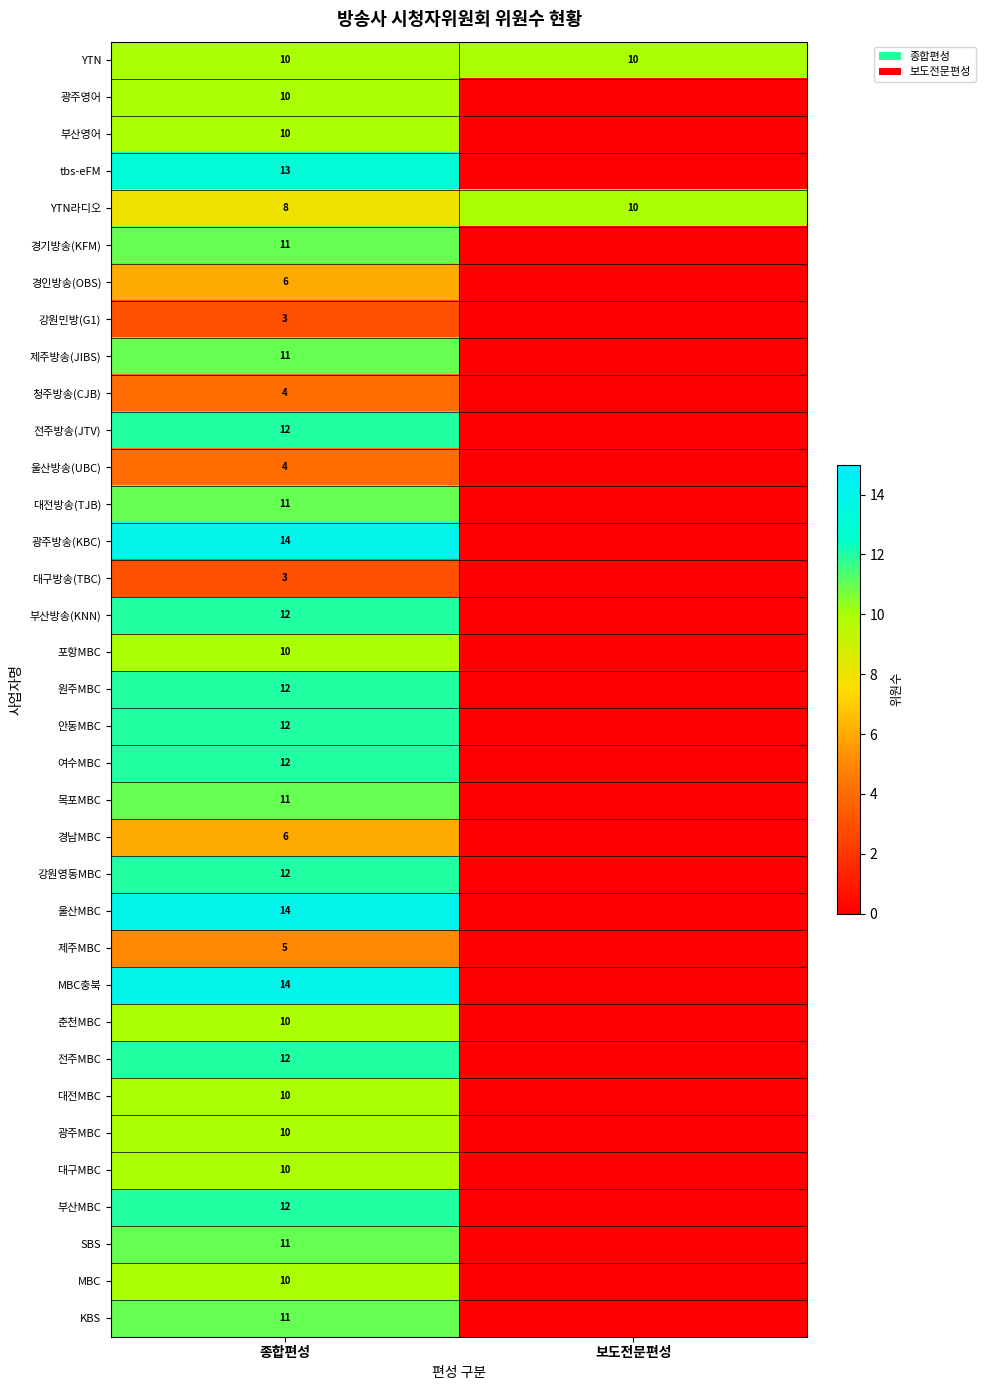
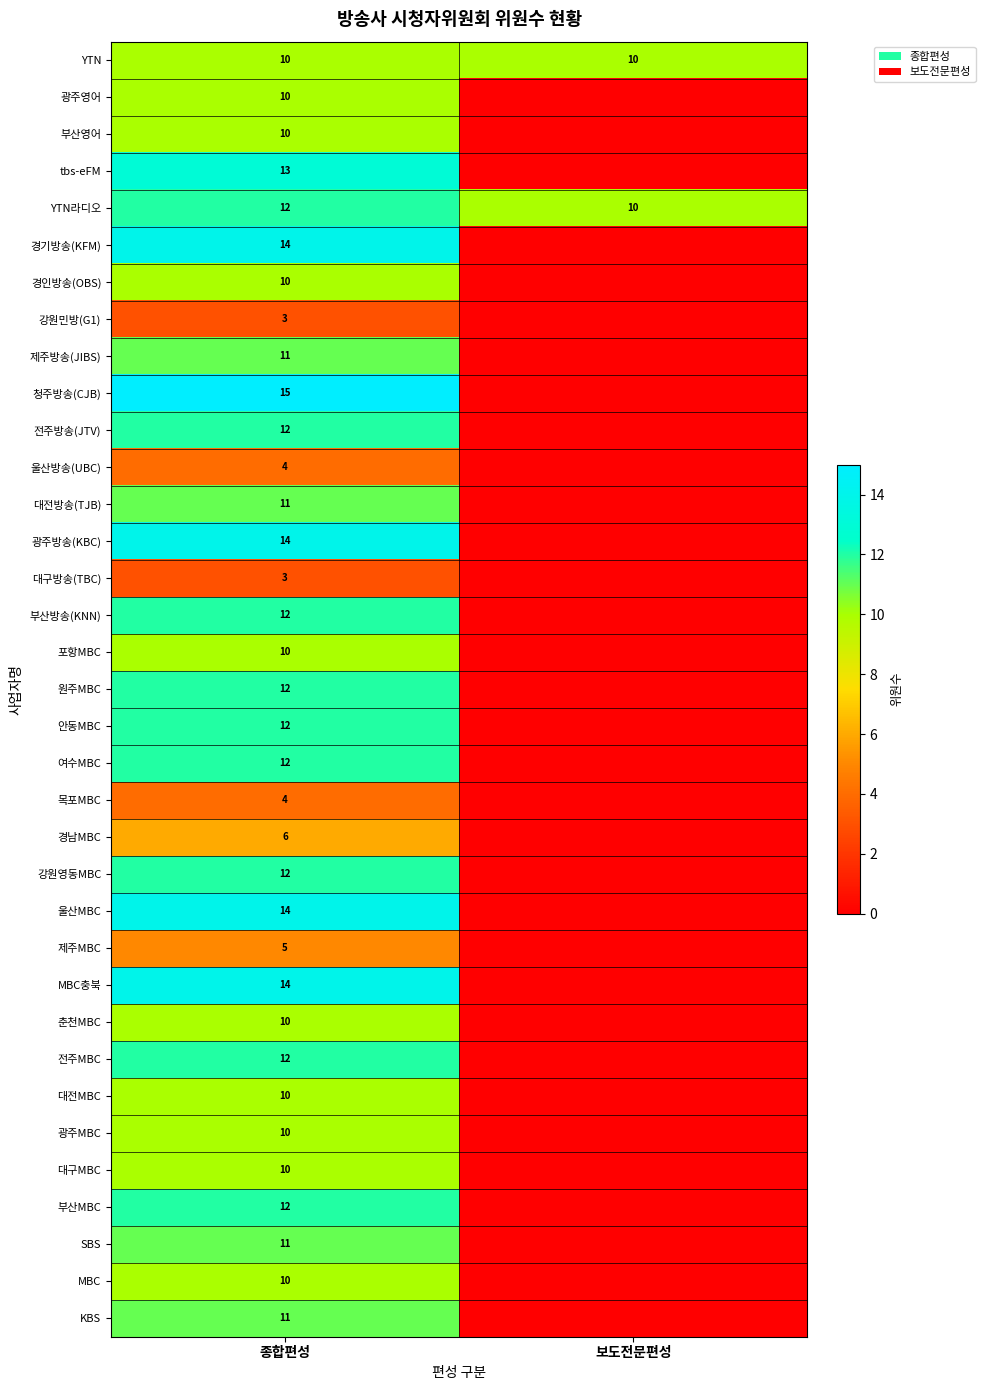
  {
    "YTN": {
      "종합편성": 10,
      "보도전문편성": 10
    },
    "광주영어": {
      "종합편성": 10
    },
    "부산영어": {
      "종합편성": 10
    },
    "tbs-eFM": {
      "종합편성": 13
    },
    "YTN라디오": {
-     "종합편성": 8,
+     "종합편성": 12,
      "보도전문편성": 10
    },
    "경기방송(KFM)": {
-     "종합편성": 11
+     "종합편성": 14
    },
    "경인방송(OBS)": {
-     "종합편성": 6
+     "종합편성": 10
    },
    "강원민방(G1)": {
      "종합편성": 3
    },
    "제주방송(JIBS)": {
      "종합편성": 11
    },
    "청주방송(CJB)": {
-     "종합편성": 4
+     "종합편성": 15
    },
    "전주방송(JTV)": {
      "종합편성": 12
    },
    "울산방송(UBC)": {
      "종합편성": 4
    },
    "대전방송(TJB)": {
      "종합편성": 11
    },
    "광주방송(KBC)": {
      "종합편성": 14
    },
    "대구방송(TBC)": {
      "종합편성": 3
    },
    "부산방송(KNN)": {
      "종합편성": 12
    },
    "포항MBC": {
      "종합편성": 10
    },
    "원주MBC": {
      "종합편성": 12
    },
    "안동MBC": {
      "종합편성": 12
    },
    "여수MBC": {
      "종합편성": 12
    },
    "목포MBC": {
-     "종합편성": 11
+     "종합편성": 4
    },
    "경남MBC": {
      "종합편성": 6
    },
    "강원영동MBC": {
      "종합편성": 12
    },
    "울산MBC": {
      "종합편성": 14
    },
    "제주MBC": {
      "종합편성": 5
    },
    "MBC충북": {
      "종합편성": 14
    },
    "춘천MBC": {
      "종합편성": 10
    },
    "전주MBC": {
      "종합편성": 12
    },
    "대전MBC": {
      "종합편성": 10
    },
    "광주MBC": {
      "종합편성": 10
    },
    "대구MBC": {
      "종합편성": 10
    },
    "부산MBC": {
      "종합편성": 12
    },
    "SBS": {
      "종합편성": 11
    },
    "MBC": {
      "종합편성": 10
    },
    "KBS": {
      "종합편성": 11
    }
  }
